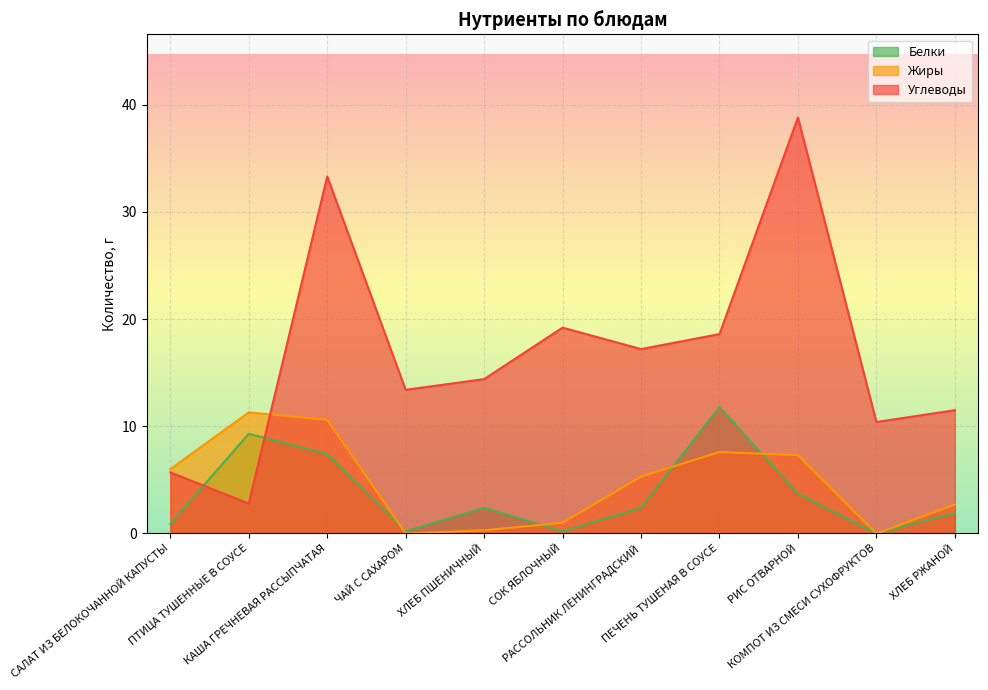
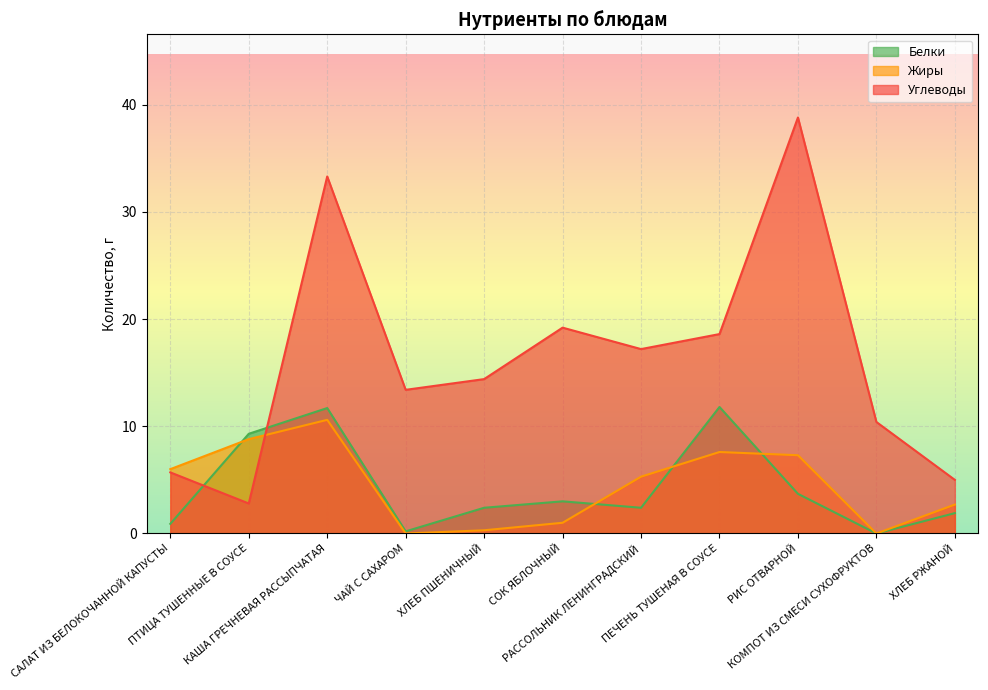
  {
    "Белки": {
      "САЛАТ ИЗ БЕЛОКОЧАННОЙ КАПУСТЫ": 0.9,
      "ПТИЦА ТУШЕННЫЕ В СОУСЕ": 9.3,
-     "КАША ГРЕЧНЕВАЯ РАССЫПЧАТАЯ": 7.4,
+     "КАША ГРЕЧНЕВАЯ РАССЫПЧАТАЯ": 11.7,
      "ХЛЕБ ПШЕНИЧНЫЙ": 2.4,
-     "СОК ЯБЛОЧНЫЙ": 0.2,
+     "СОК ЯБЛОЧНЫЙ": 3.0,
      "РАССОЛЬНИК ЛЕНИНГРАДСКИЙ": 2.4,
      "ПЕЧЕНЬ ТУШЕНАЯ В СОУСЕ": 11.8,
      "РИС ОТВАРНОЙ": 3.7,
      "ХЛЕБ РЖАНОЙ": 1.9
    },
    "Жиры": {
      "САЛАТ ИЗ БЕЛОКОЧАННОЙ КАПУСТЫ": 6.0,
-     "ПТИЦА ТУШЕННЫЕ В СОУСЕ": 11.3,
+     "ПТИЦА ТУШЕННЫЕ В СОУСЕ": 8.8,
      "КАША ГРЕЧНЕВАЯ РАССЫПЧАТАЯ": 10.6,
      "ХЛЕБ ПШЕНИЧНЫЙ": 0.3,
      "СОК ЯБЛОЧНЫЙ": 1.0,
      "РАССОЛЬНИК ЛЕНИНГРАДСКИЙ": 5.3,
      "ПЕЧЕНЬ ТУШЕНАЯ В СОУСЕ": 7.6,
      "РИС ОТВАРНОЙ": 7.3,
      "ХЛЕБ РЖАНОЙ": 2.7
    },
    "Углеводы": {
      "САЛАТ ИЗ БЕЛОКОЧАННОЙ КАПУСТЫ": 5.7,
      "ПТИЦА ТУШЕННЫЕ В СОУСЕ": 2.8,
      "КАША ГРЕЧНЕВАЯ РАССЫПЧАТАЯ": 33.3,
      "ЧАЙ С САХАРОМ": 13.4,
      "ХЛЕБ ПШЕНИЧНЫЙ": 14.4,
      "СОК ЯБЛОЧНЫЙ": 19.2,
      "РАССОЛЬНИК ЛЕНИНГРАДСКИЙ": 17.2,
      "ПЕЧЕНЬ ТУШЕНАЯ В СОУСЕ": 18.6,
      "РИС ОТВАРНОЙ": 38.8,
      "КОМПОТ ИЗ СМЕСИ СУХОФРУКТОВ": 10.4,
-     "ХЛЕБ РЖАНОЙ": 11.5
+     "ХЛЕБ РЖАНОЙ": 5.0
    }
  }
